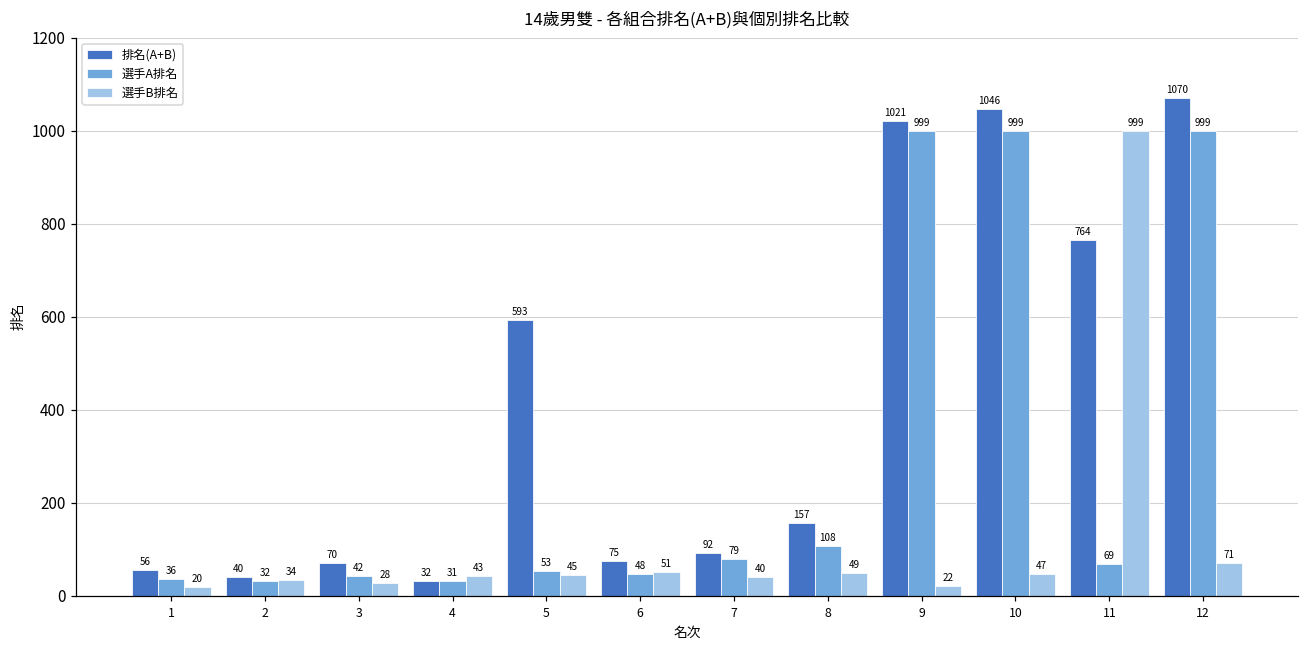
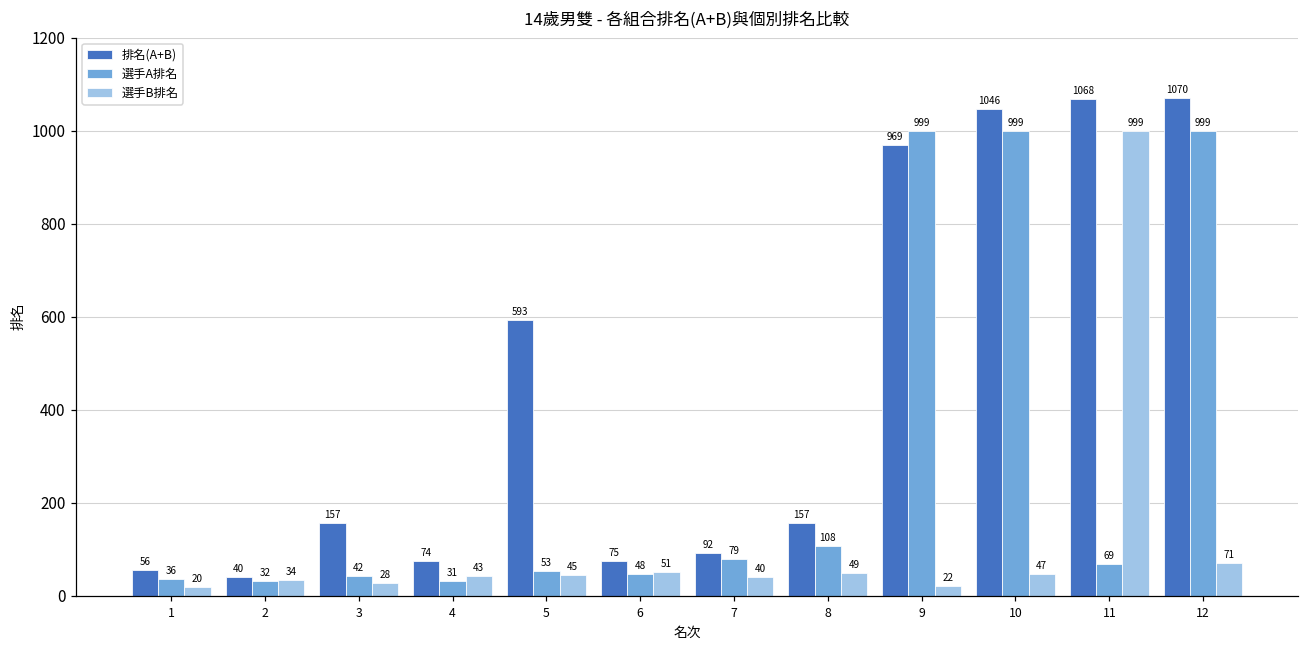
  {
    "排名(A+B)": {
      "1": 56,
      "2": 40,
-     "3": 70,
-     "4": 32,
+     "3": 157,
+     "4": 74,
      "5": 593,
      "6": 75,
      "7": 92,
      "8": 157,
-     "9": 1021,
+     "9": 969,
      "10": 1046,
-     "11": 764,
+     "11": 1068,
      "12": 1070
    }
  }
